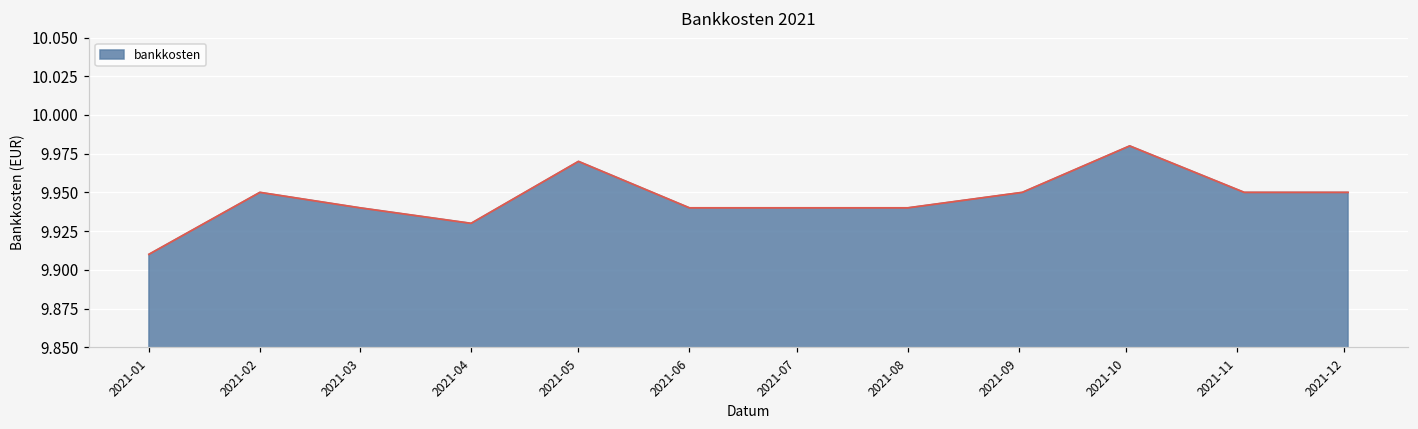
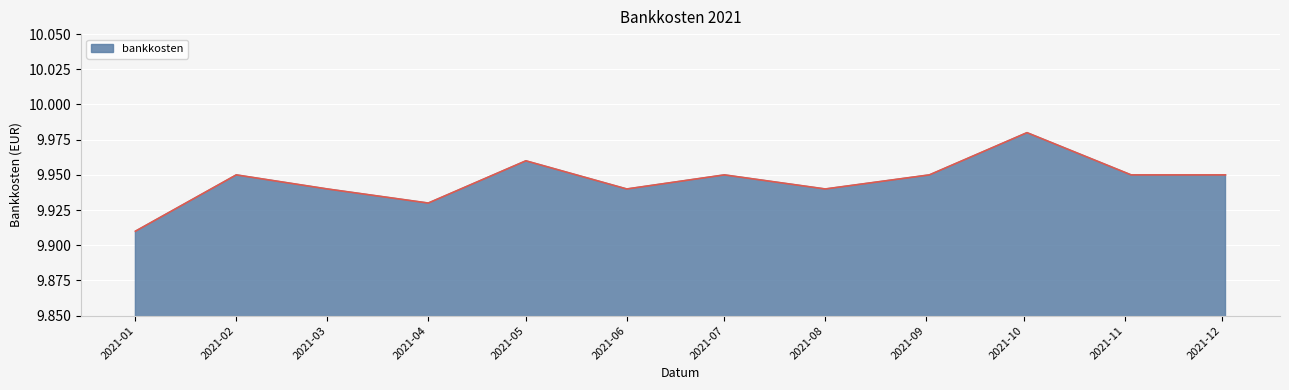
  {
    "2021-01": 9.91,
    "2021-02": 9.95,
    "2021-03": 9.94,
    "2021-04": 9.93,
-   "2021-05": 9.97,
+   "2021-05": 9.96,
    "2021-06": 9.94,
-   "2021-07": 9.94,
+   "2021-07": 9.95,
    "2021-08": 9.94
  }
